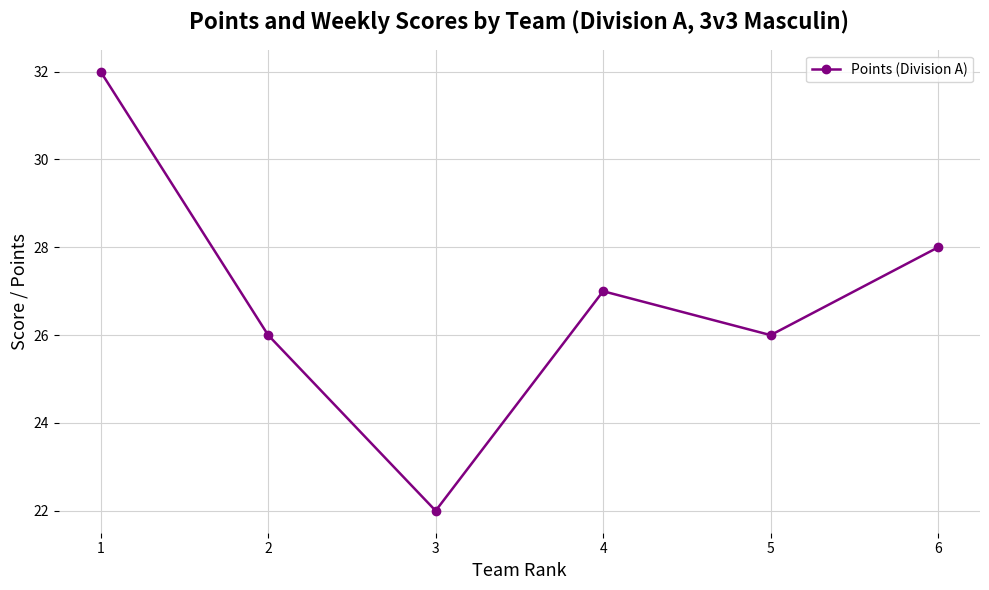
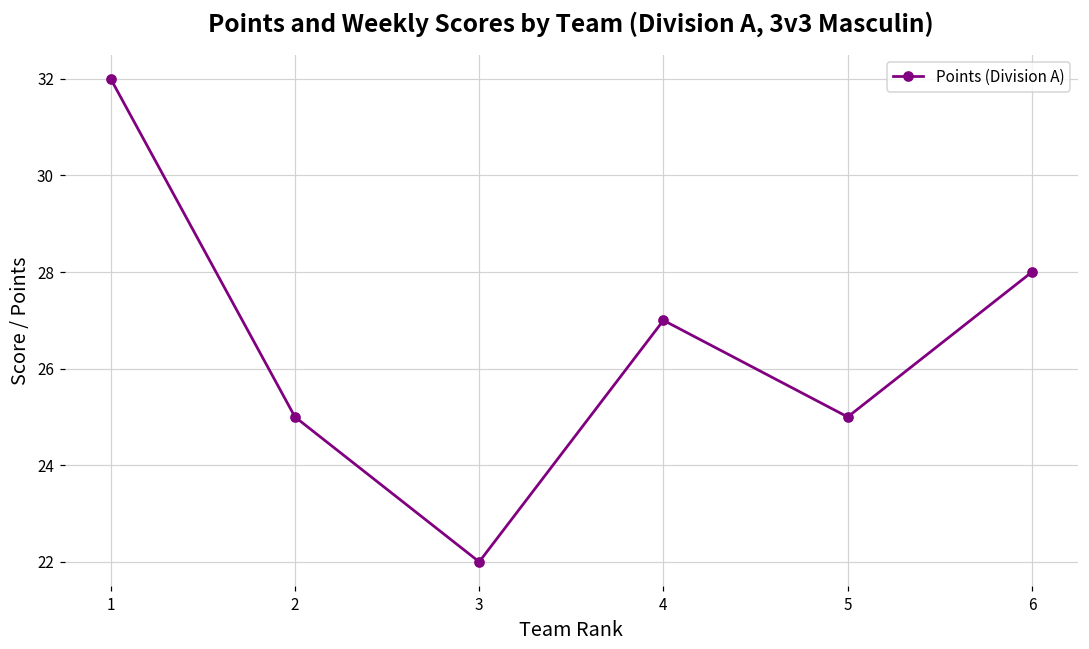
  {
    "1": 32,
-   "2": 26,
+   "2": 25,
    "3": 22,
    "4": 27,
-   "5": 26,
+   "5": 25,
    "6": 28
  }
